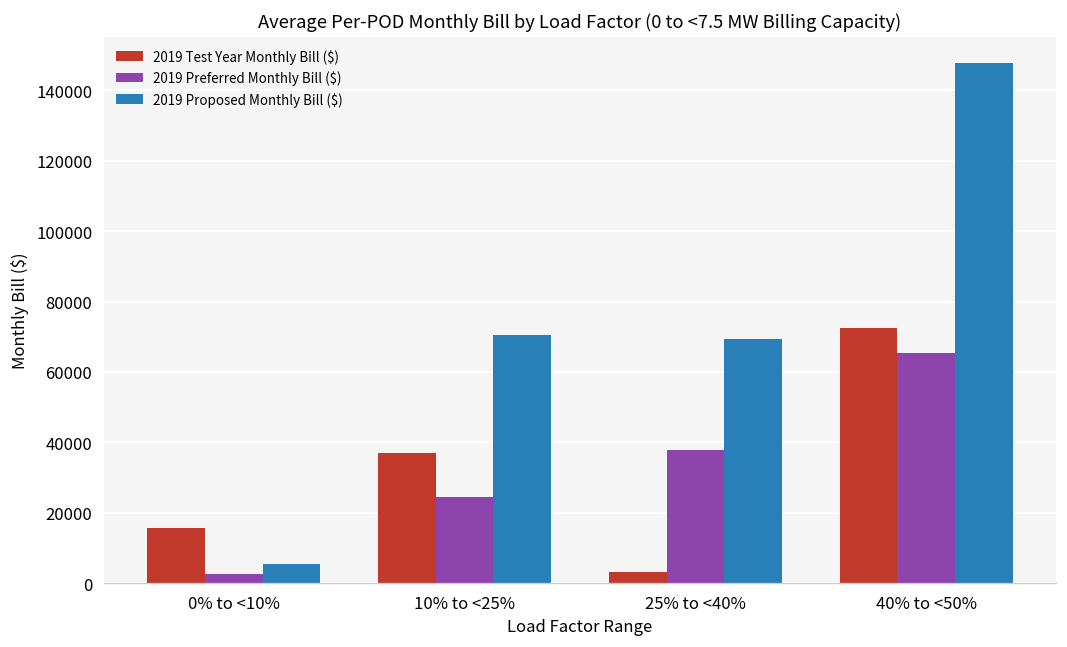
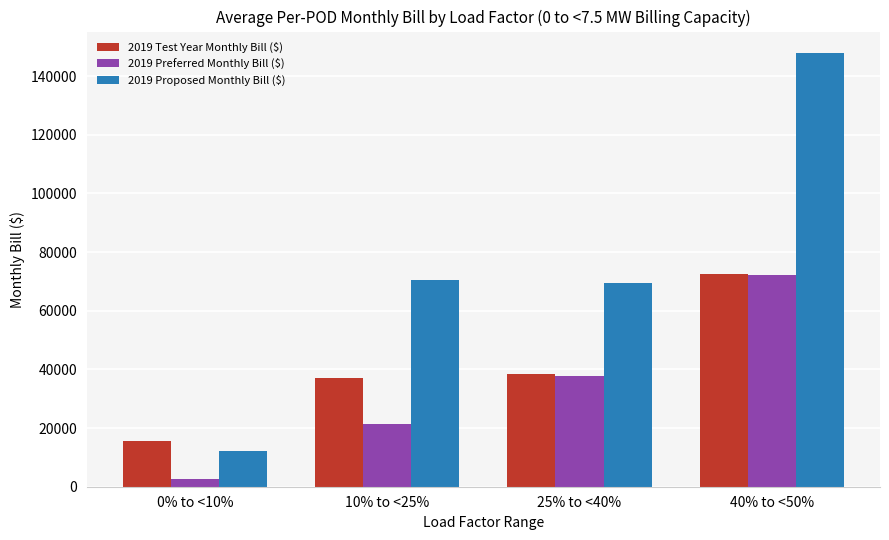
  {
    "2019 Test Year Monthly Bill ($)": {
      "0% to <10%": 16000,
      "10% to <25%": 37000,
-     "25% to <40%": 3000,
+     "25% to <40%": 38000,
      "40% to <50%": 73000
    },
    "2019 Preferred Monthly Bill ($)": {
      "0% to <10%": 3000,
-     "10% to <25%": 24000,
+     "10% to <25%": 21000,
      "25% to <40%": 38000,
-     "40% to <50%": 65000
+     "40% to <50%": 72000
    },
    "2019 Proposed Monthly Bill ($)": {
-     "0% to <10%": 5000,
+     "0% to <10%": 12000,
      "10% to <25%": 71000,
      "25% to <40%": 69000,
      "40% to <50%": 148000
    }
  }
